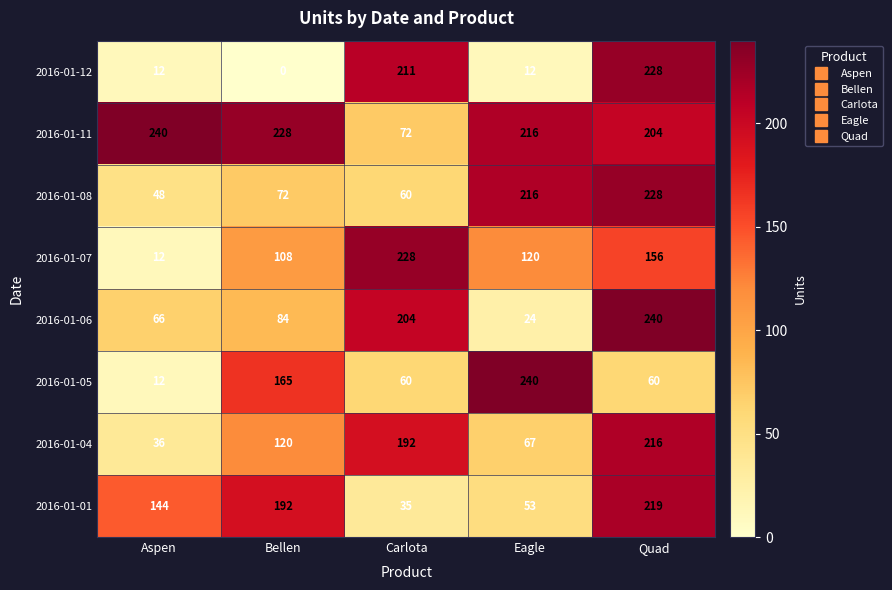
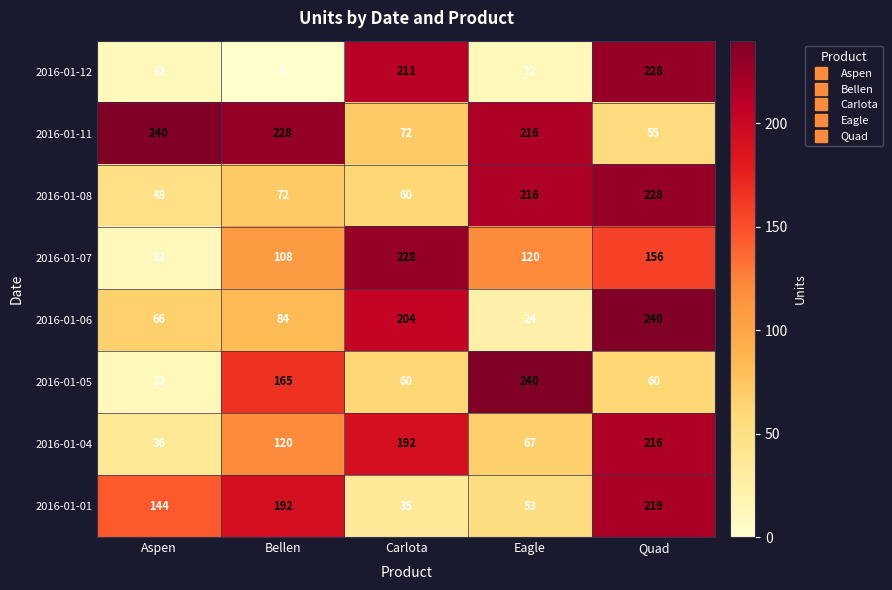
  {
    "2016-01-12": {
      "Aspen": 12,
      "Bellen": 0,
      "Carlota": 211,
      "Eagle": 12,
      "Quad": 228
    },
    "2016-01-11": {
      "Aspen": 240,
      "Bellen": 228,
      "Carlota": 72,
      "Eagle": 216,
-     "Quad": 204
+     "Quad": 55
    },
    "2016-01-08": {
      "Aspen": 48,
      "Bellen": 72,
      "Carlota": 60,
      "Eagle": 216,
      "Quad": 228
    },
    "2016-01-07": {
      "Aspen": 12,
      "Bellen": 108,
      "Carlota": 228,
      "Eagle": 120,
      "Quad": 156
    },
    "2016-01-06": {
      "Aspen": 66,
      "Bellen": 84,
      "Carlota": 204,
      "Eagle": 24,
      "Quad": 240
    },
    "2016-01-05": {
      "Aspen": 12,
      "Bellen": 165,
      "Carlota": 60,
      "Eagle": 240,
      "Quad": 60
    },
    "2016-01-04": {
      "Aspen": 36,
      "Bellen": 120,
      "Carlota": 192,
      "Eagle": 67,
      "Quad": 216
    },
    "2016-01-01": {
      "Aspen": 144,
      "Bellen": 192,
      "Carlota": 35,
      "Eagle": 53,
      "Quad": 219
    }
  }
